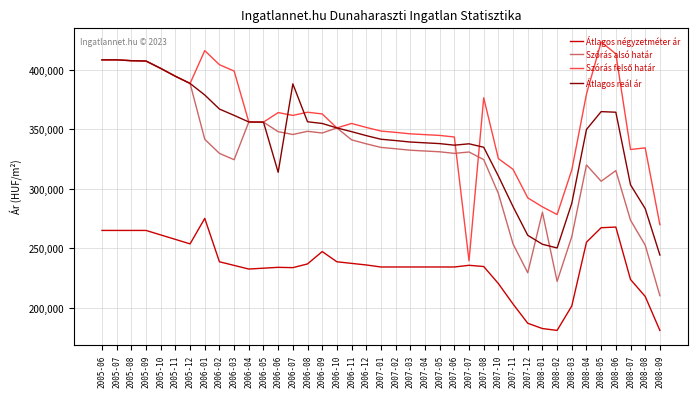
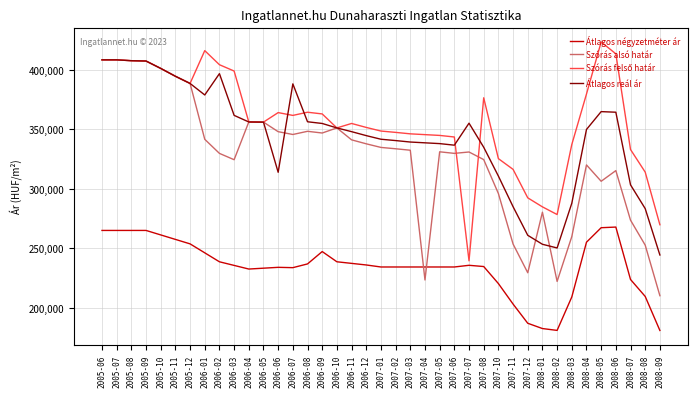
  {
    "Átlagos négyzetméter ár": {
      "2005-06": "265,000",
      "2005-07": "265,000",
      "2005-08": "265,000",
      "2005-09": "265,000",
      "2005-10": "261,000",
      "2005-11": "258,000",
      "2005-12": "254,000",
-     "2006-01": "275,000",
+     "2006-01": "246,000",
      "2006-02": "239,000",
      "2006-03": "236,000",
      "2006-04": "233,000",
      "2006-05": "233,000",
      "2006-06": "234,000",
      "2006-07": "234,000",
      "2006-08": "237,000",
      "2006-09": "247,000",
      "2006-10": "239,000",
      "2006-11": "237,000",
      "2006-12": "236,000",
      "2007-01": "234,000",
      "2007-02": "234,000",
      "2007-03": "234,000",
      "2007-04": "234,000",
      "2007-05": "234,000",
      "2007-06": "234,000",
      "2007-07": "236,000",
      "2007-08": "235,000",
      "2007-10": "221,000",
      "2007-11": "203,000",
      "2007-12": "187,000",
      "2008-01": "183,000",
      "2008-02": "181,000",
-     "2008-03": "202,000",
+     "2008-03": "209,000",
      "2008-04": "255,000",
      "2008-05": "267,000",
      "2008-06": "268,000",
      "2008-07": "224,000",
      "2008-08": "210,000",
      "2008-09": "181,000"
    },
    "Szórás alsó határ": {
      "2006-01": "342,000",
      "2006-02": "330,000",
      "2006-03": "325,000",
      "2006-06": "348,000",
      "2006-07": "346,000",
      "2006-08": "348,000",
      "2006-09": "347,000",
      "2006-11": "341,000",
      "2006-12": "338,000",
      "2007-01": "335,000",
      "2007-02": "334,000",
      "2007-03": "333,000",
-     "2007-04": "332,000",
+     "2007-04": "224,000",
      "2007-05": "331,000",
      "2007-06": "330,000",
      "2007-07": "331,000",
      "2007-08": "325,000",
      "2007-10": "296,000",
      "2007-11": "254,000",
      "2007-12": "230,000",
      "2008-01": "280,000",
      "2008-02": "222,000",
      "2008-03": "260,000",
      "2008-04": "320,000",
      "2008-05": "306,000",
      "2008-06": "315,000",
      "2008-07": "274,000",
      "2008-08": "253,000",
      "2008-09": "210,000"
    },
    "Szórás felső határ": {
      "2006-01": "416,000",
      "2006-02": "404,000",
      "2006-03": "399,000",
      "2006-06": "364,000",
      "2006-07": "362,000",
      "2006-08": "364,000",
      "2006-09": "363,000",
      "2006-11": "355,000",
      "2006-12": "352,000",
      "2007-01": "349,000",
      "2007-02": "347,000",
      "2007-03": "346,000",
      "2007-04": "346,000",
      "2007-05": "345,000",
      "2007-06": "344,000",
      "2007-07": "240,000",
      "2007-08": "377,000",
      "2007-10": "325,000",
      "2007-11": "316,000",
      "2007-12": "293,000",
      "2008-01": "285,000",
      "2008-02": "279,000",
-     "2008-03": "316,000",
+     "2008-03": "337,000",
      "2008-04": "380,000",
      "2008-05": "423,000",
      "2008-06": "413,000",
      "2008-07": "333,000",
-     "2008-08": "334,000",
+     "2008-08": "314,000",
      "2008-09": "270,000"
    },
    "Átlagos reál ár": {
      "2006-01": "379,000",
-     "2006-02": "367,000",
+     "2006-02": "397,000",
      "2006-03": "362,000",
      "2006-06": "314,000",
      "2006-07": "388,000",
      "2006-08": "356,000",
      "2006-09": "355,000",
      "2006-11": "348,000",
      "2006-12": "345,000",
      "2007-01": "342,000",
      "2007-02": "341,000",
      "2007-03": "339,000",
      "2007-04": "339,000",
      "2007-05": "338,000",
      "2007-06": "337,000",
-     "2007-07": "338,000",
+     "2007-07": "355,000",
      "2007-08": "335,000",
      "2007-10": "311,000",
      "2007-11": "285,000",
      "2007-12": "261,000",
      "2008-01": "254,000",
      "2008-02": "250,000",
      "2008-03": "288,000",
      "2008-04": "350,000",
      "2008-05": "365,000",
      "2008-06": "364,000",
      "2008-07": "303,000",
      "2008-08": "283,000",
      "2008-09": "245,000"
    }
  }
